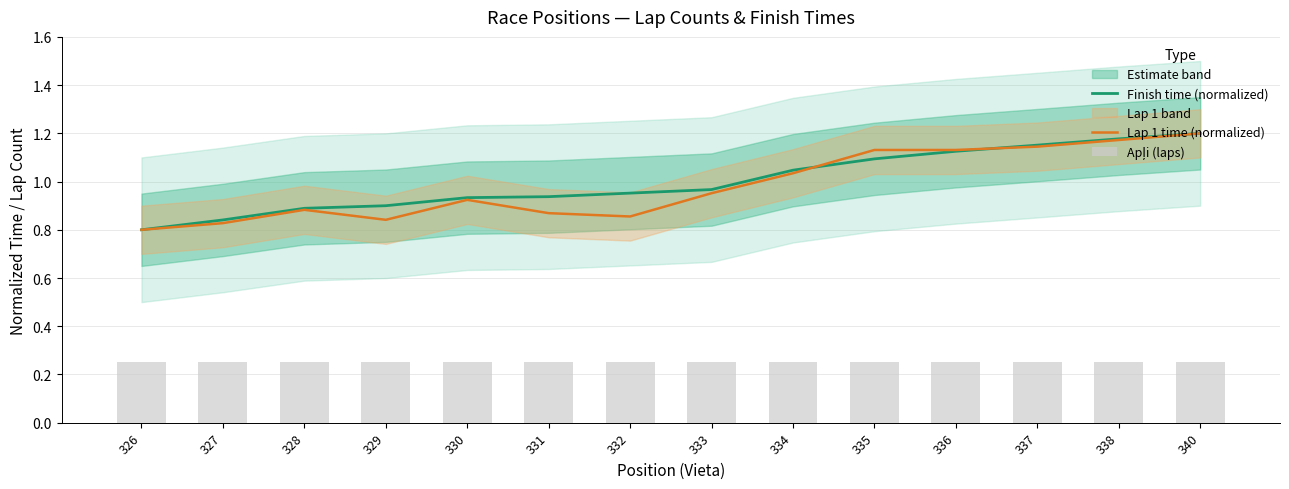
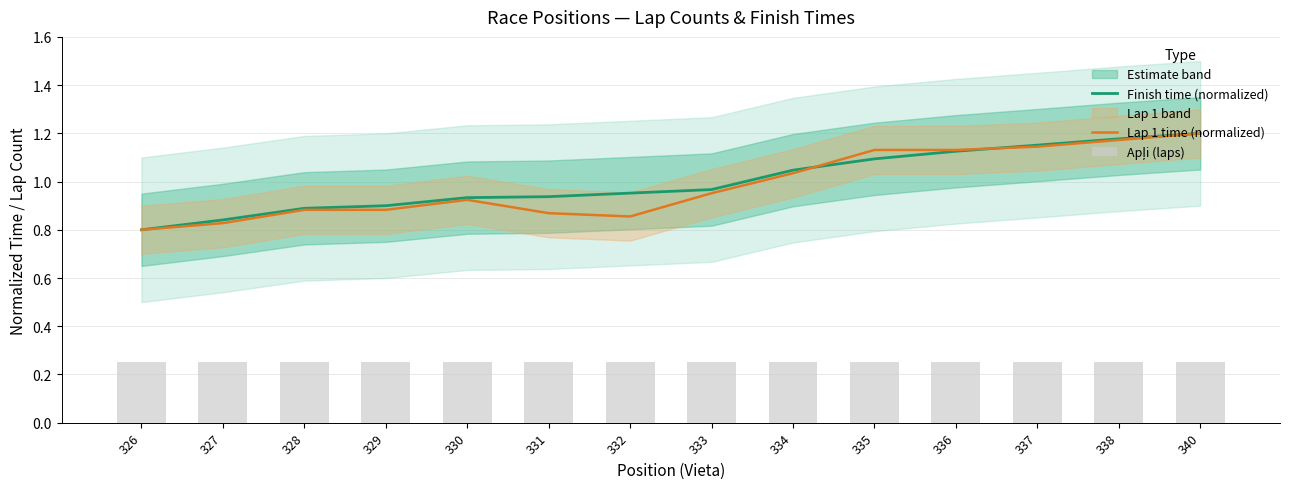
  {
    "Lap 1 time (normalized)": {
      "327": 0.83,
-     "329": 0.84,
+     "329": 0.88,
      "331": 0.87,
      "332": 0.86,
      "333": 0.95,
      "334": 1.03,
      "335": 1.13
    }
  }
